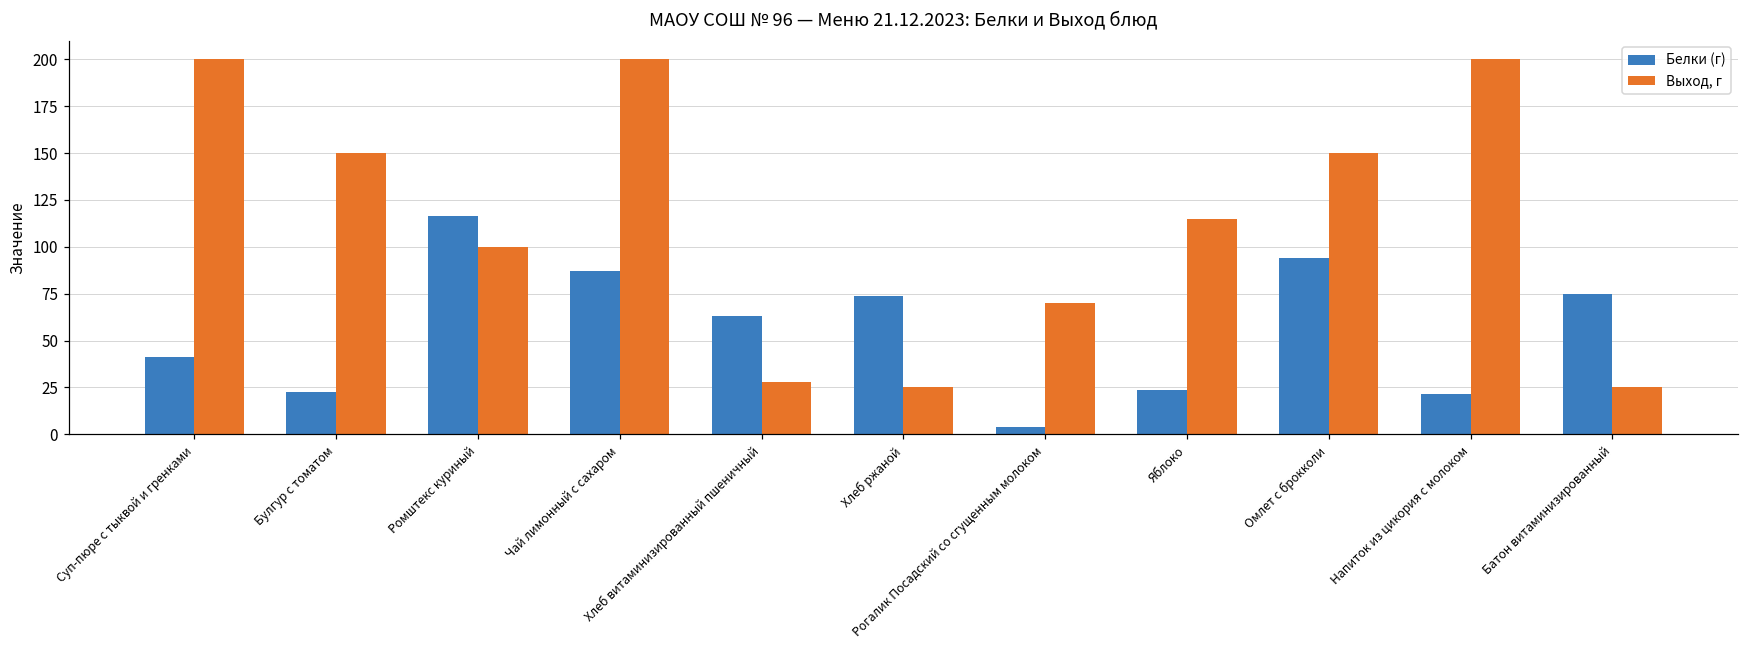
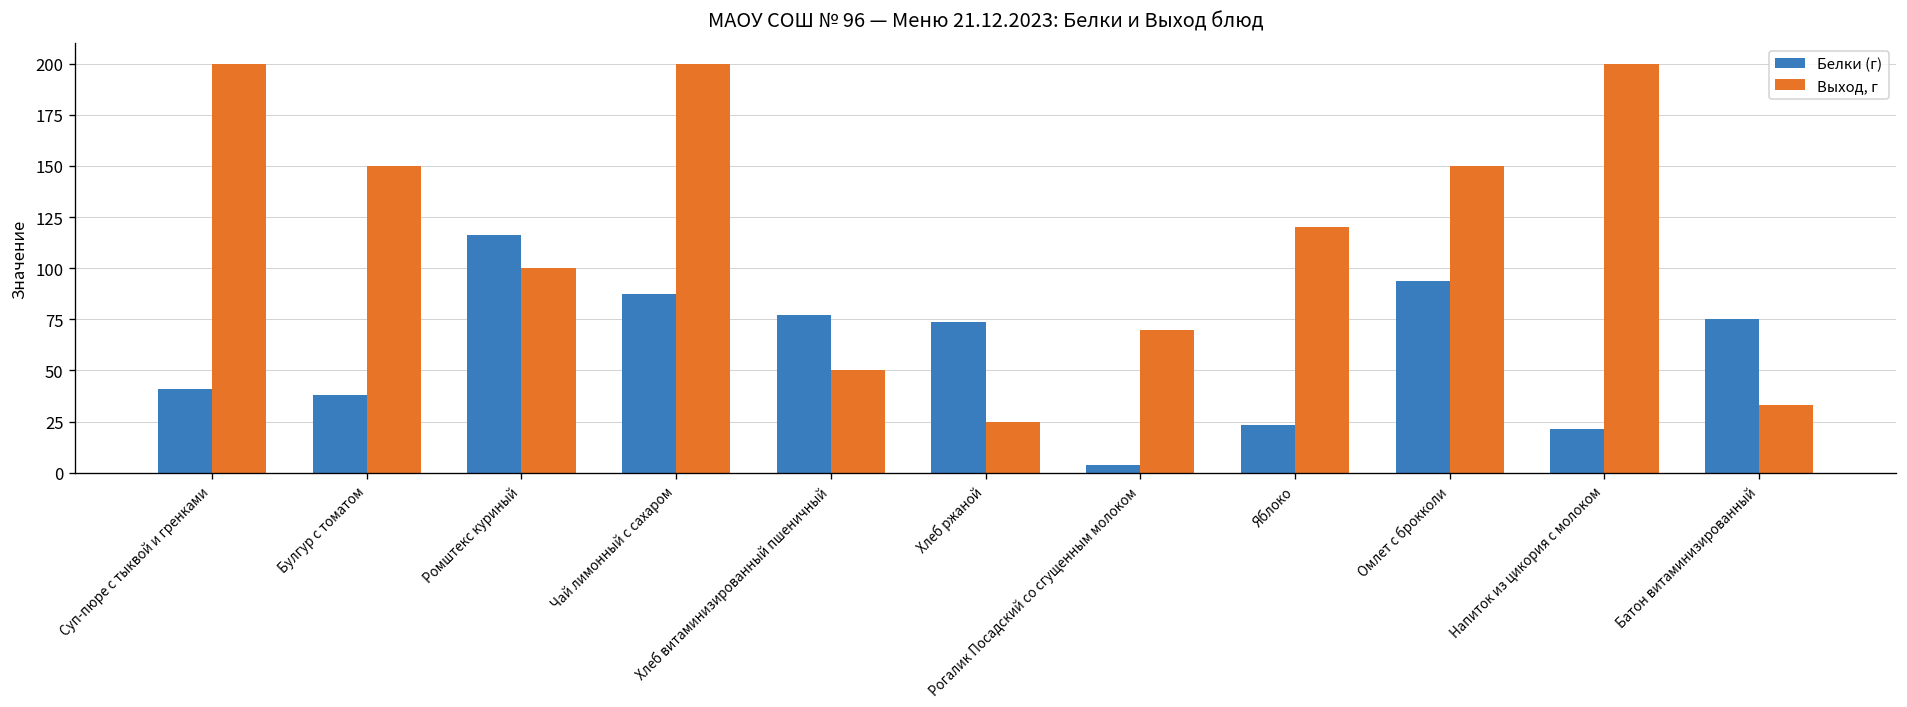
  {
    "Белки (г)": {
      "Суп-пюре с тыквой и гренками": 41,
-     "Булгур с томатом": 22,
+     "Булгур с томатом": 38,
      "Ромштекс куриный": 116,
      "Чай лимонный с сахаром": 87,
-     "Хлеб витаминизированный пшеничный": 63,
+     "Хлеб витаминизированный пшеничный": 77,
      "Хлеб ржаной": 74,
      "Рогалик Посадский со сгущенным молоком": 4,
      "Яблоко": 23,
      "Омлет с брокколи": 94,
      "Напиток из цикория с молоком": 21,
      "Батон витаминизированный": 75
    },
    "Выход, г": {
      "Суп-пюре с тыквой и гренками": 200,
      "Булгур с томатом": 150,
      "Ромштекс куриный": 100,
      "Чай лимонный с сахаром": 200,
-     "Хлеб витаминизированный пшеничный": 28,
+     "Хлеб витаминизированный пшеничный": 50,
      "Хлеб ржаной": 25,
      "Рогалик Посадский со сгущенным молоком": 70,
-     "Яблоко": 115,
+     "Яблоко": 120,
      "Омлет с брокколи": 150,
      "Напиток из цикория с молоком": 200,
-     "Батон витаминизированный": 25
+     "Батон витаминизированный": 33
    }
  }
